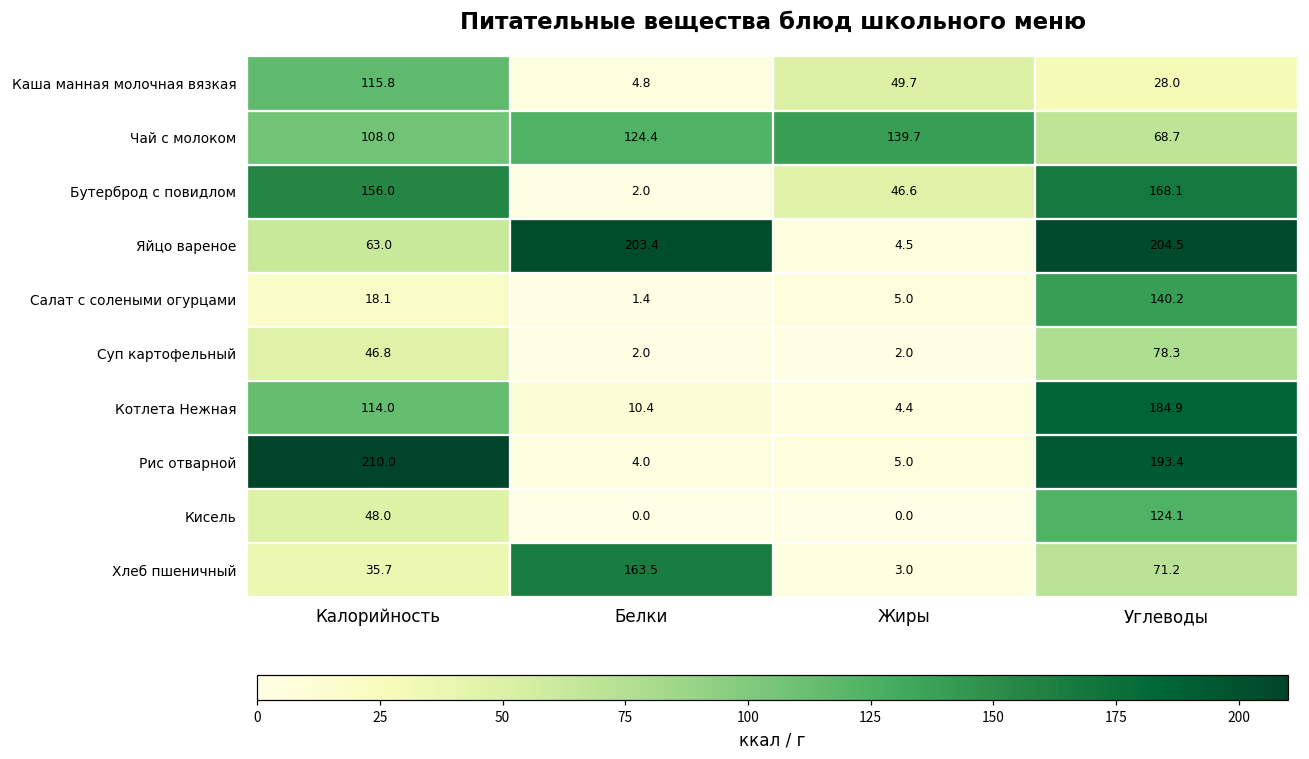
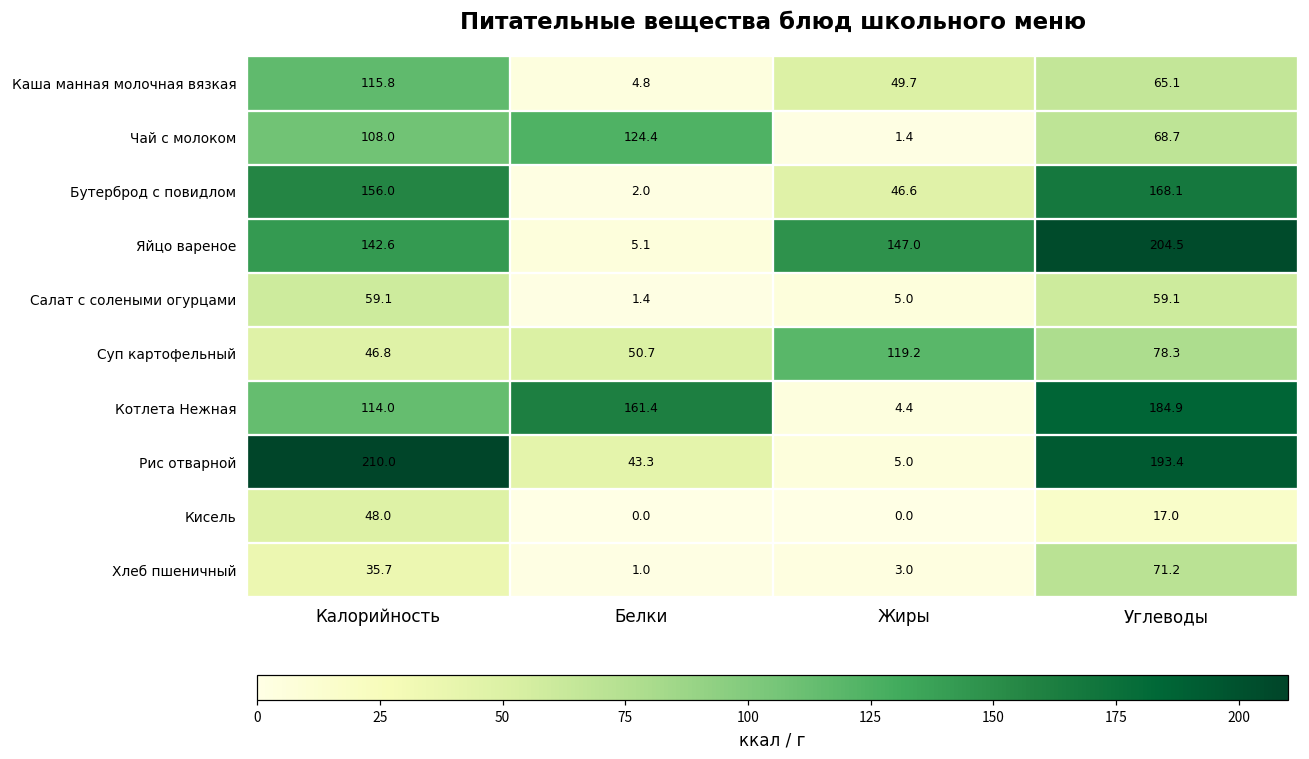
  {
    "Каша манная молочная вязкая": {
      "Калорийность": 115.8,
      "Белки": 4.8,
      "Жиры": 49.7,
-     "Углеводы": 28.0
+     "Углеводы": 65.1
    },
    "Чай с молоком": {
      "Калорийность": 108.0,
      "Белки": 124.4,
-     "Жиры": 139.7,
+     "Жиры": 1.4,
      "Углеводы": 68.7
    },
    "Бутерброд с повидлом": {
      "Калорийность": 156.0,
      "Белки": 2.0,
      "Жиры": 46.6,
      "Углеводы": 168.1
    },
    "Яйцо вареное": {
-     "Калорийность": 63.0,
-     "Белки": 203.4,
-     "Жиры": 4.5,
+     "Калорийность": 142.6,
+     "Белки": 5.1,
+     "Жиры": 147.0,
      "Углеводы": 204.5
    },
    "Салат с солеными огурцами": {
-     "Калорийность": 18.1,
+     "Калорийность": 59.1,
      "Белки": 1.4,
      "Жиры": 5.0,
-     "Углеводы": 140.2
+     "Углеводы": 59.1
    },
    "Суп картофельный": {
      "Калорийность": 46.8,
-     "Белки": 2.0,
-     "Жиры": 2.0,
+     "Белки": 50.7,
+     "Жиры": 119.2,
      "Углеводы": 78.3
    },
    "Котлета Нежная": {
      "Калорийность": 114.0,
-     "Белки": 10.4,
+     "Белки": 161.4,
      "Жиры": 4.4,
      "Углеводы": 184.9
    },
    "Рис отварной": {
      "Калорийность": 210.0,
-     "Белки": 4.0,
+     "Белки": 43.3,
      "Жиры": 5.0,
      "Углеводы": 193.4
    },
    "Кисель": {
      "Калорийность": 48.0,
      "Белки": 0.0,
      "Жиры": 0.0,
-     "Углеводы": 124.1
+     "Углеводы": 17.0
    },
    "Хлеб пшеничный": {
      "Калорийность": 35.7,
-     "Белки": 163.5,
+     "Белки": 1.0,
      "Жиры": 3.0,
      "Углеводы": 71.2
    }
  }
